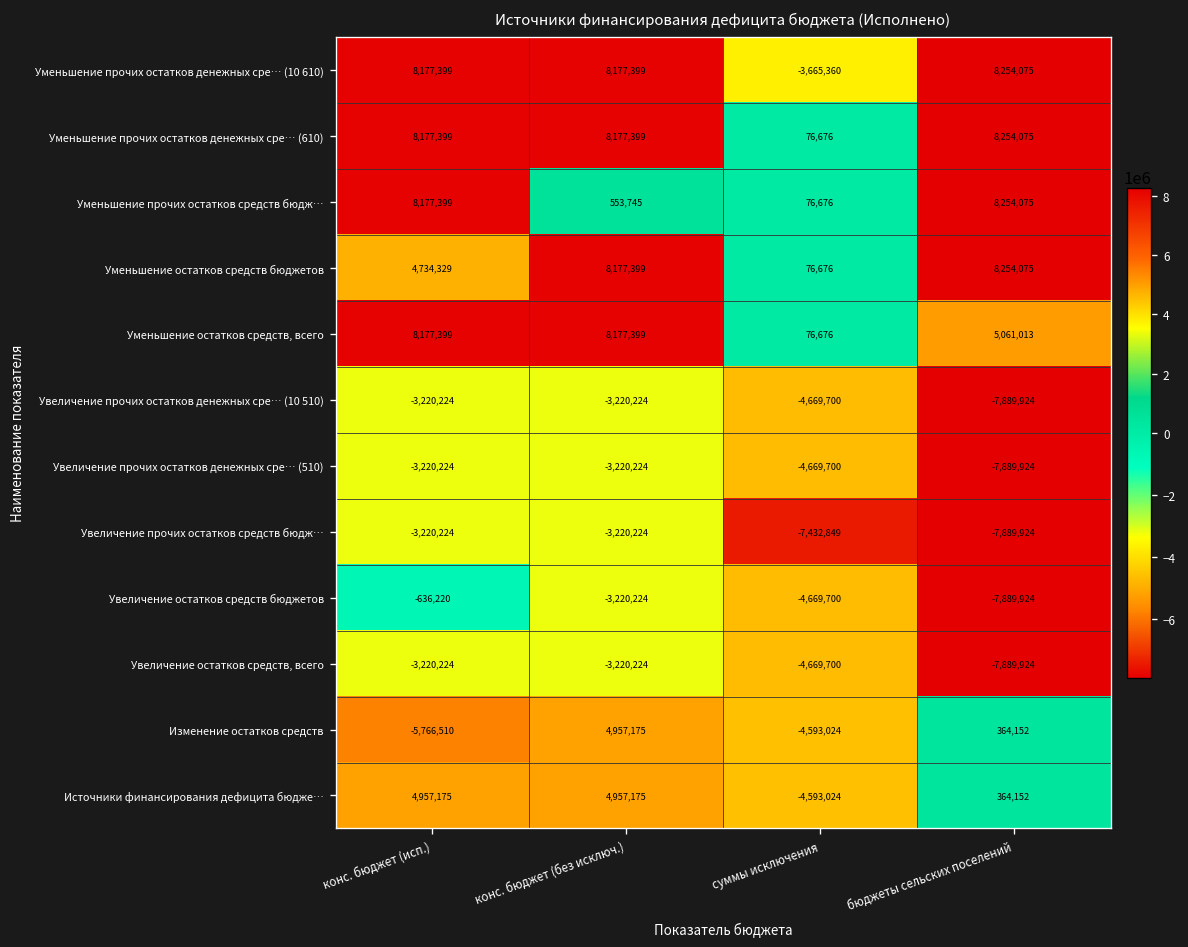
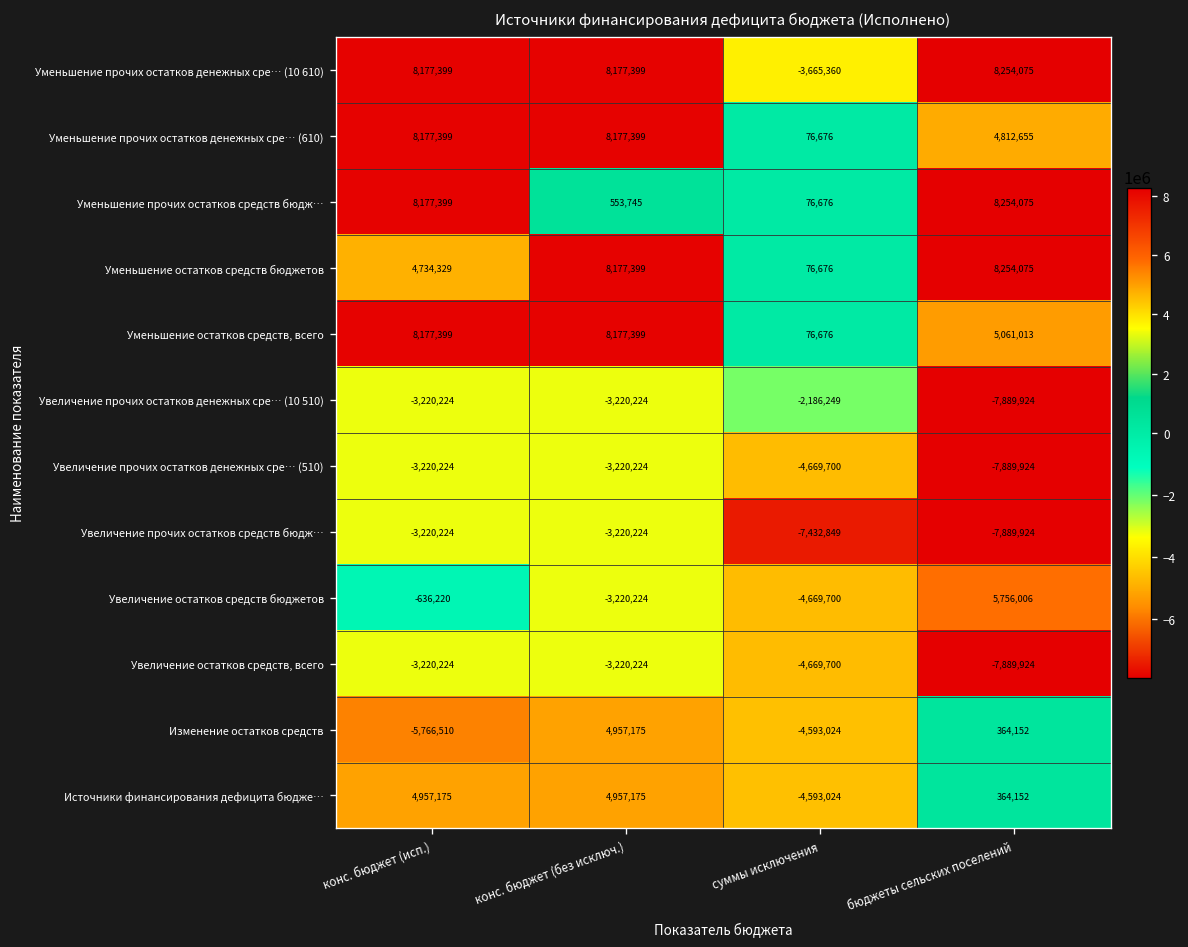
  {
    "Уменьшение прочих остатков денежных сре… (10 610)": {
      "конс. бюджет (исп.)": "8,177,399",
      "конс. бюджет (без исключ.)": "8,177,399",
      "суммы исключения": "-3,665,360",
      "бюджеты сельских поселений": "8,254,075"
    },
    "Уменьшение прочих остатков денежных сре… (610)": {
      "конс. бюджет (исп.)": "8,177,399",
      "конс. бюджет (без исключ.)": "8,177,399",
      "суммы исключения": "76,676",
-     "бюджеты сельских поселений": "8,254,075"
+     "бюджеты сельских поселений": "4,812,655"
    },
    "Уменьшение прочих остатков средств бюдж…": {
      "конс. бюджет (исп.)": "8,177,399",
      "конс. бюджет (без исключ.)": "553,745",
      "суммы исключения": "76,676",
      "бюджеты сельских поселений": "8,254,075"
    },
    "Уменьшение остатков средств бюджетов": {
      "конс. бюджет (исп.)": "4,734,329",
      "конс. бюджет (без исключ.)": "8,177,399",
      "суммы исключения": "76,676",
      "бюджеты сельских поселений": "8,254,075"
    },
    "Уменьшение остатков средств, всего": {
      "конс. бюджет (исп.)": "8,177,399",
      "конс. бюджет (без исключ.)": "8,177,399",
      "суммы исключения": "76,676",
      "бюджеты сельских поселений": "5,061,013"
    },
    "Увеличение прочих остатков денежных сре… (10 510)": {
      "конс. бюджет (исп.)": "-3,220,224",
      "конс. бюджет (без исключ.)": "-3,220,224",
-     "суммы исключения": "-4,669,700",
+     "суммы исключения": "-2,186,249",
      "бюджеты сельских поселений": "-7,889,924"
    },
    "Увеличение прочих остатков денежных сре… (510)": {
      "конс. бюджет (исп.)": "-3,220,224",
      "конс. бюджет (без исключ.)": "-3,220,224",
      "суммы исключения": "-4,669,700",
      "бюджеты сельских поселений": "-7,889,924"
    },
    "Увеличение прочих остатков средств бюдж…": {
      "конс. бюджет (исп.)": "-3,220,224",
      "конс. бюджет (без исключ.)": "-3,220,224",
      "суммы исключения": "-7,432,849",
      "бюджеты сельских поселений": "-7,889,924"
    },
    "Увеличение остатков средств бюджетов": {
      "конс. бюджет (исп.)": "-636,220",
      "конс. бюджет (без исключ.)": "-3,220,224",
      "суммы исключения": "-4,669,700",
-     "бюджеты сельских поселений": "-7,889,924"
+     "бюджеты сельских поселений": "5,756,006"
    },
    "Увеличение остатков средств, всего": {
      "конс. бюджет (исп.)": "-3,220,224",
      "конс. бюджет (без исключ.)": "-3,220,224",
      "суммы исключения": "-4,669,700",
      "бюджеты сельских поселений": "-7,889,924"
    },
    "Изменение остатков средств": {
      "конс. бюджет (исп.)": "-5,766,510",
      "конс. бюджет (без исключ.)": "4,957,175",
      "суммы исключения": "-4,593,024",
      "бюджеты сельских поселений": "364,152"
    },
    "Источники финансирования дефицита бюдже…": {
      "конс. бюджет (исп.)": "4,957,175",
      "конс. бюджет (без исключ.)": "4,957,175",
      "суммы исключения": "-4,593,024",
      "бюджеты сельских поселений": "364,152"
    }
  }
